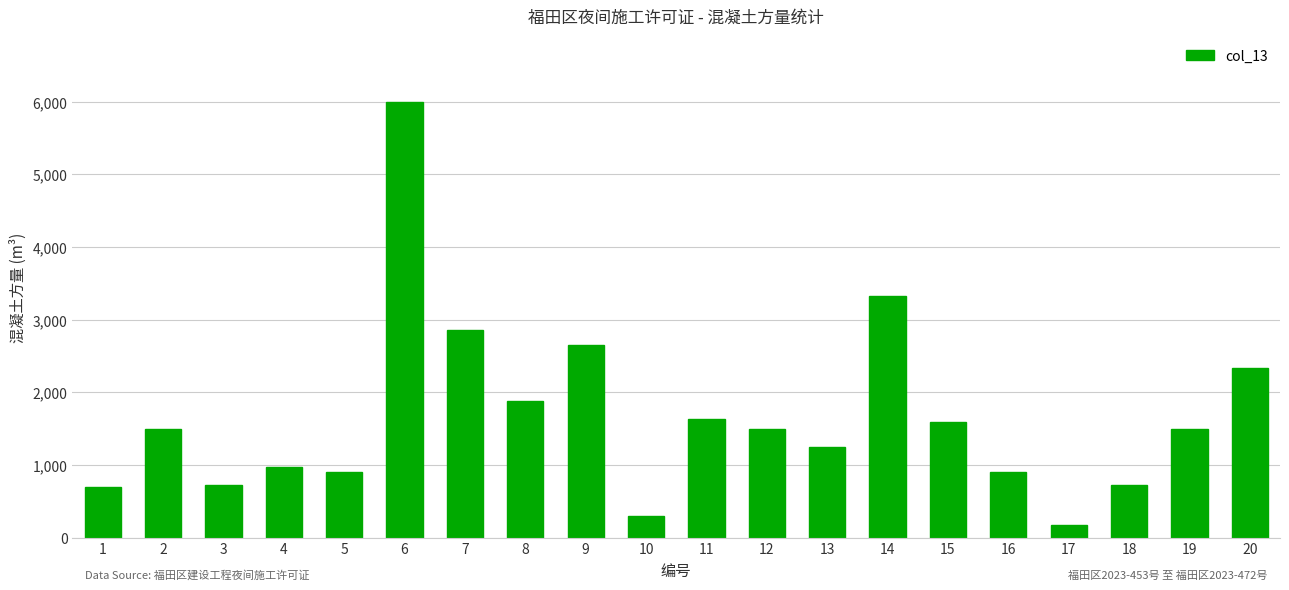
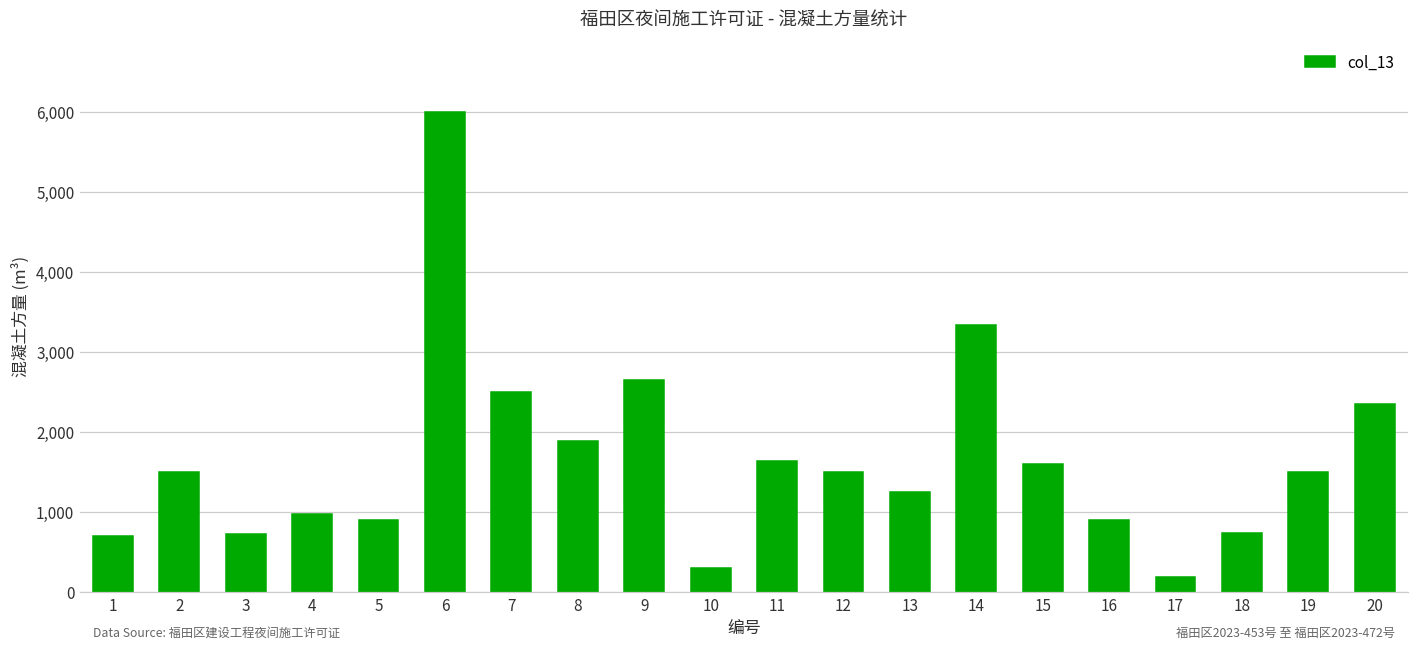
  {
    "1": "700",
    "2": "1,500",
    "3": "700",
    "4": "1,000",
    "5": "900",
    "6": "6,000",
-   "7": "2,900",
+   "7": "2,500",
    "8": "1,900",
    "9": "2,700",
    "10": "300",
    "11": "1,600",
    "12": "1,500",
    "13": "1,300",
    "14": "3,300",
    "15": "1,600",
    "16": "900",
    "17": "200",
    "18": "700",
    "19": "1,500",
    "20": "2,300"
  }
